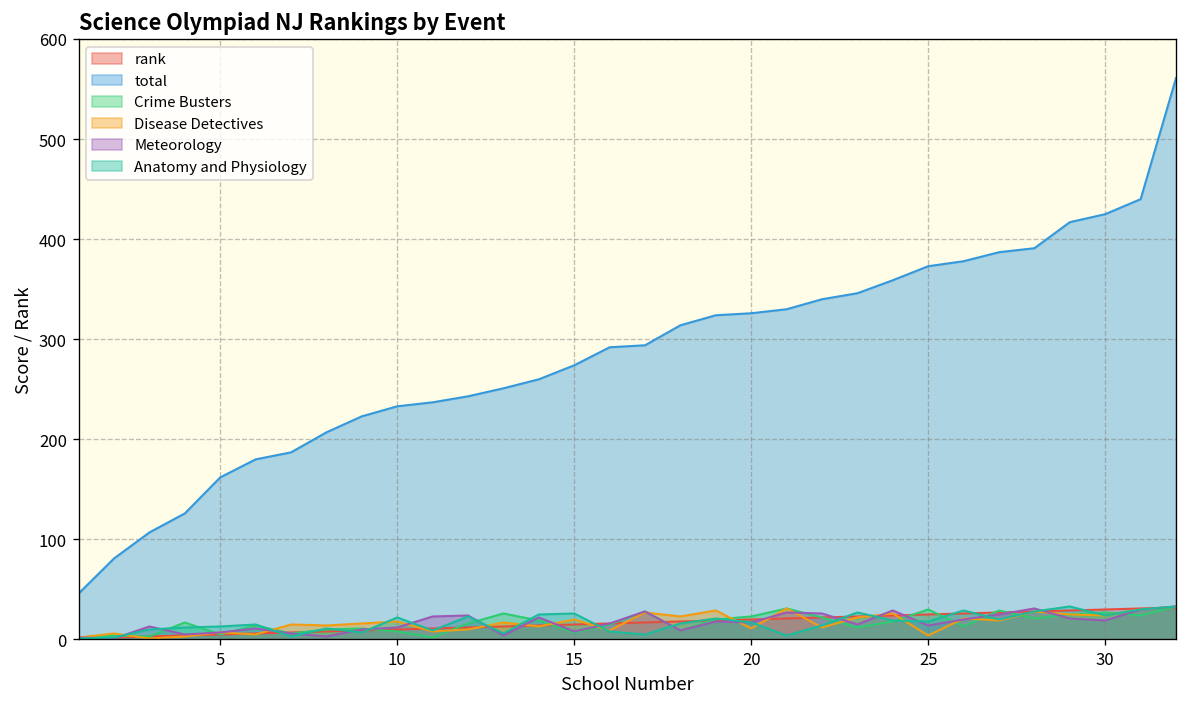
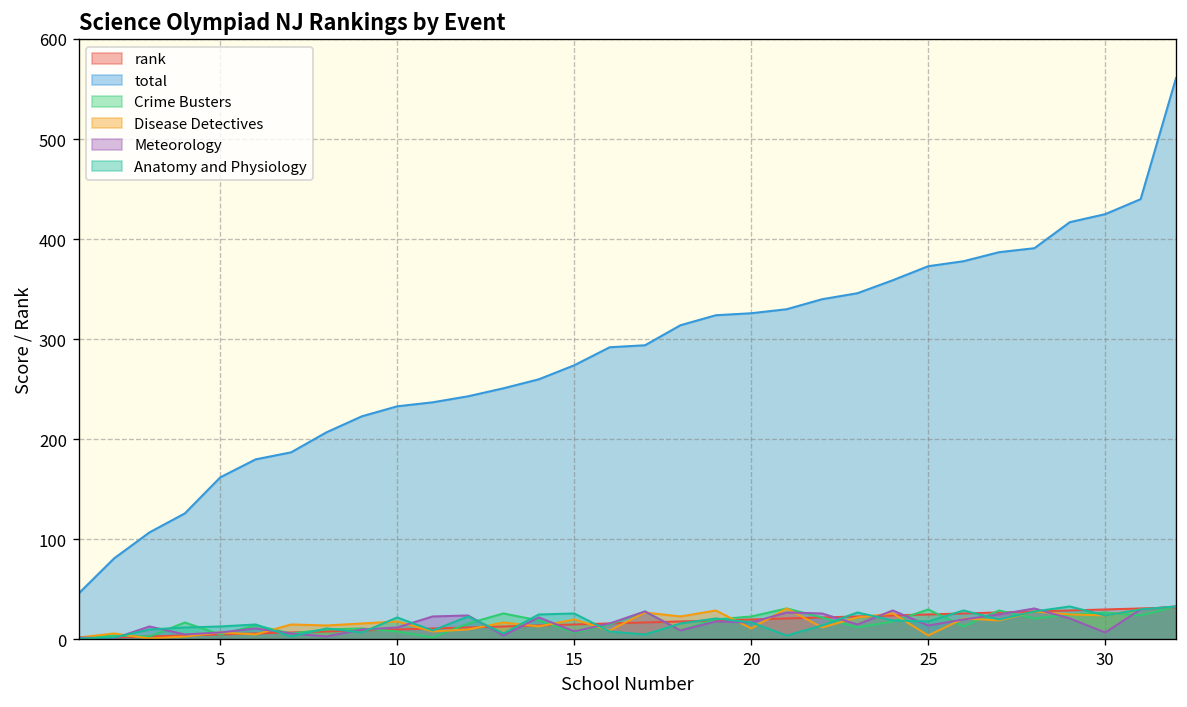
  {
    "Meteorology": {
      "25": 10,
-     "30": 20
+     "30": 10
    }
  }
